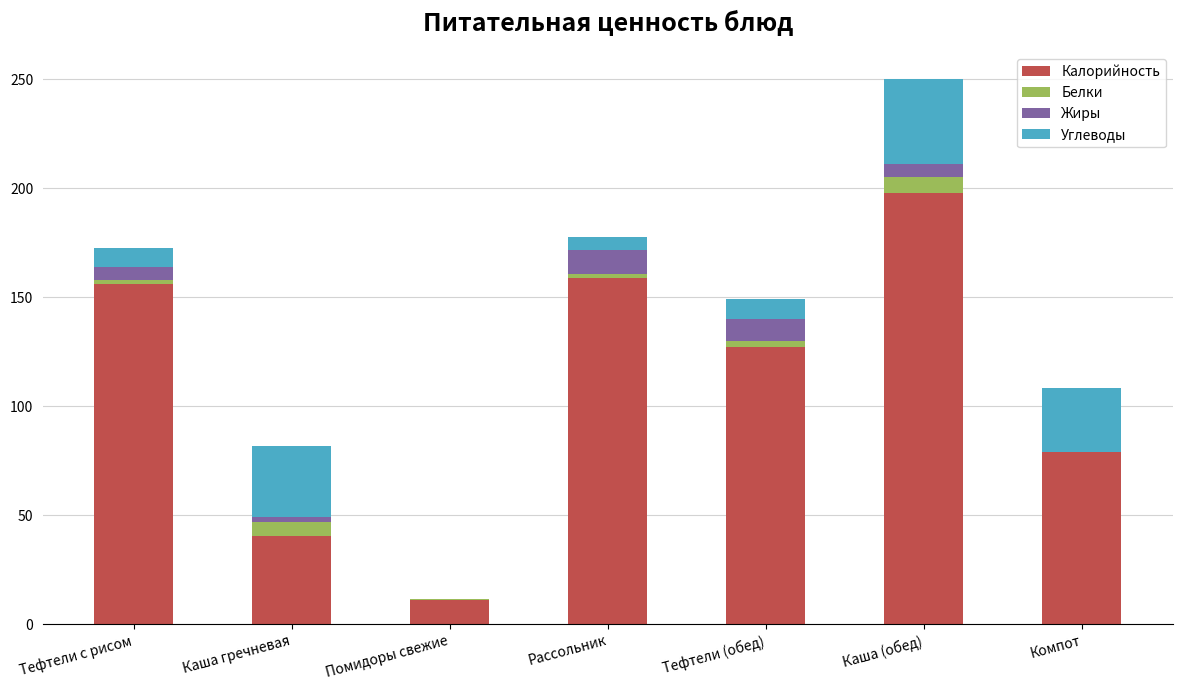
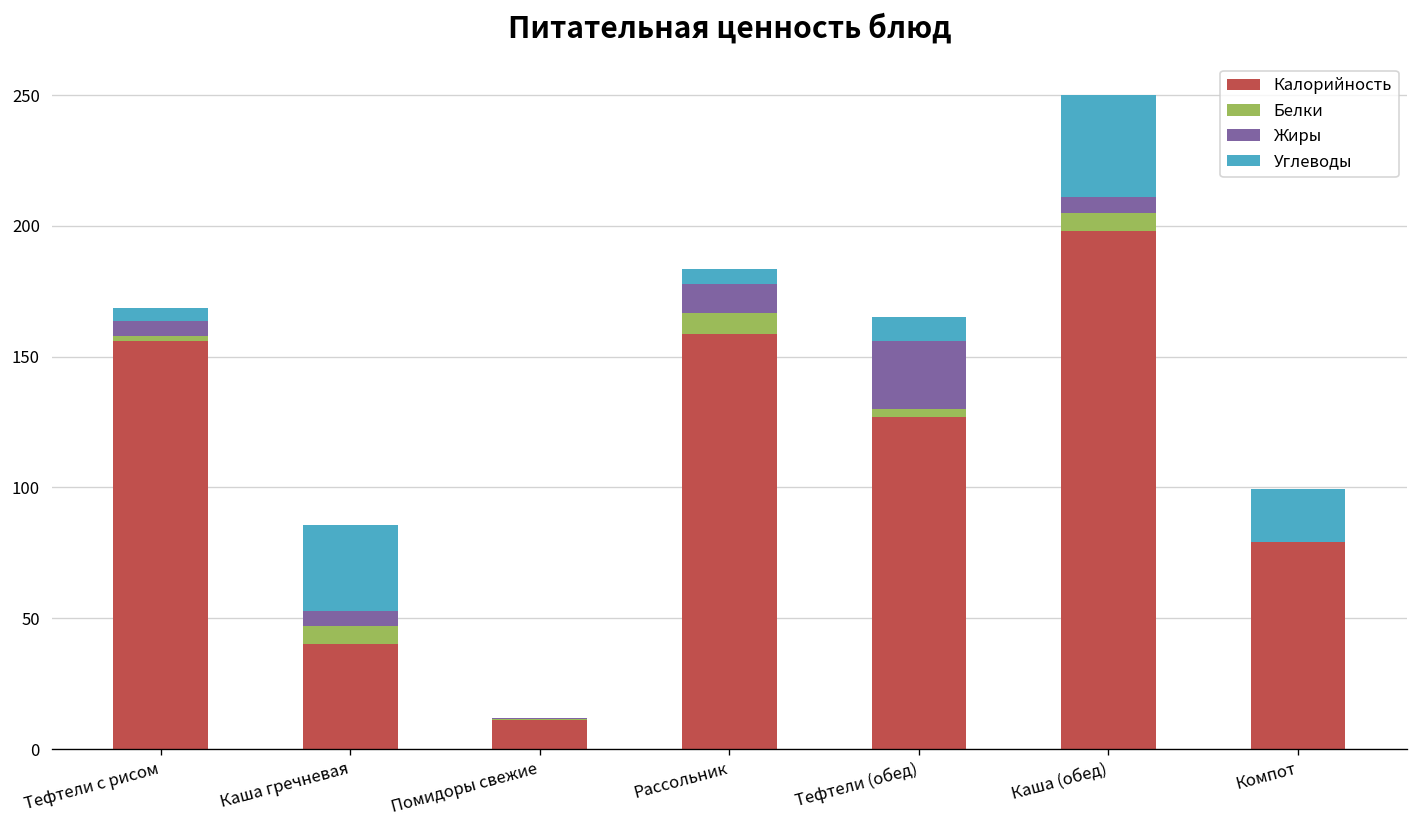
  {
    "Калорийность": {
      "Тефтели с рисом": 156,
      "Каша гречневая": 40,
      "Помидоры свежие": 11,
      "Рассольник": 159,
      "Тефтели (обед)": 127,
      "Каша (обед)": 198,
      "Компот": 79
    },
    "Белки": {
      "Тефтели с рисом": 2,
      "Каша гречневая": 7,
-     "Рассольник": 2,
+     "Рассольник": 8,
      "Тефтели (обед)": 3,
      "Каша (обед)": 7
    },
    "Жиры": {
      "Тефтели с рисом": 6,
-     "Каша гречневая": 2,
+     "Каша гречневая": 6,
      "Рассольник": 11,
-     "Тефтели (обед)": 10,
+     "Тефтели (обед)": 26,
      "Каша (обед)": 6,
      "Компот": 0
    },
    "Углеводы": {
-     "Тефтели с рисом": 9,
+     "Тефтели с рисом": 5,
      "Каша гречневая": 33,
      "Помидоры свежие": 0,
      "Рассольник": 6,
      "Тефтели (обед)": 9,
      "Каша (обед)": 39,
-     "Компот": 29
+     "Компот": 20
    }
  }
